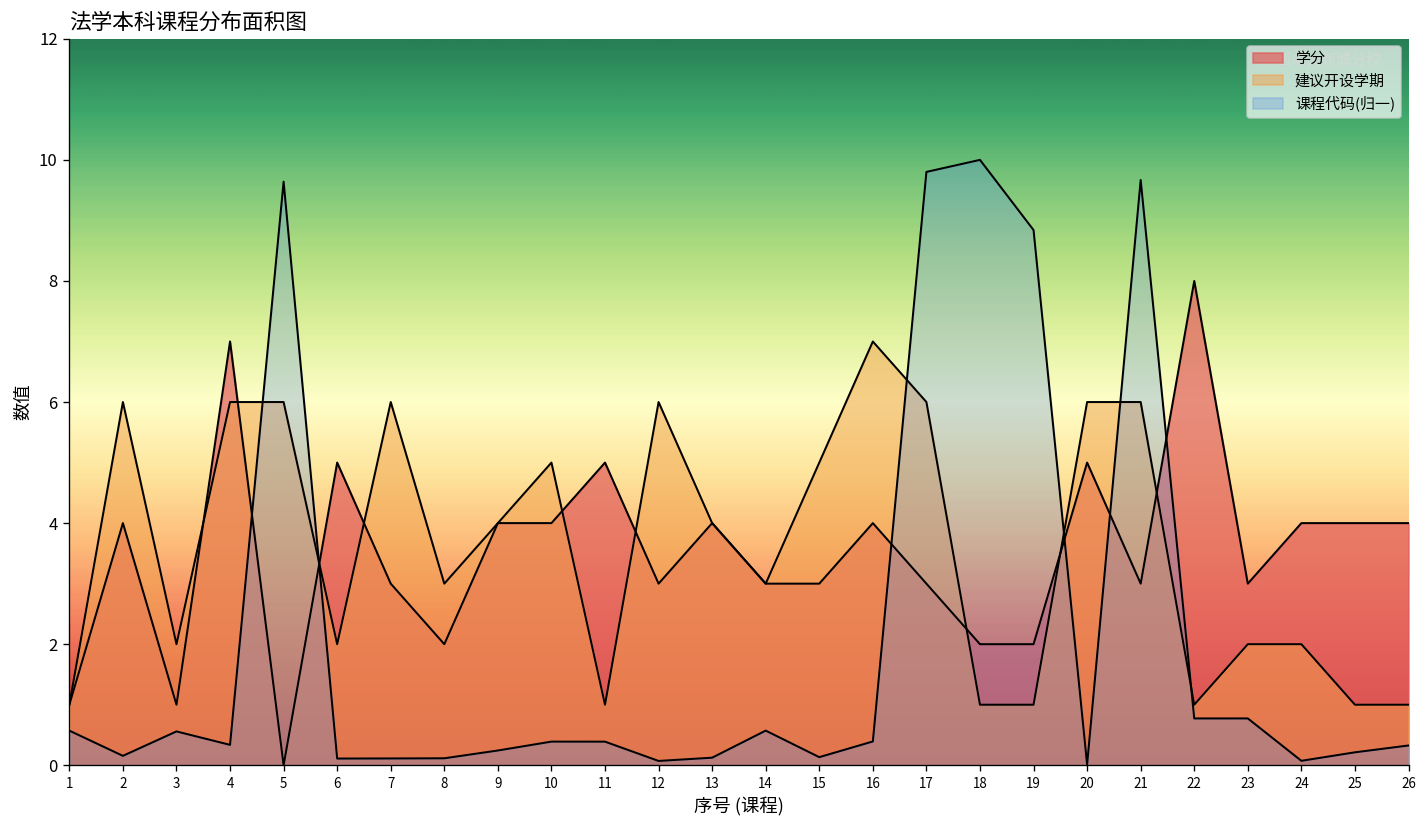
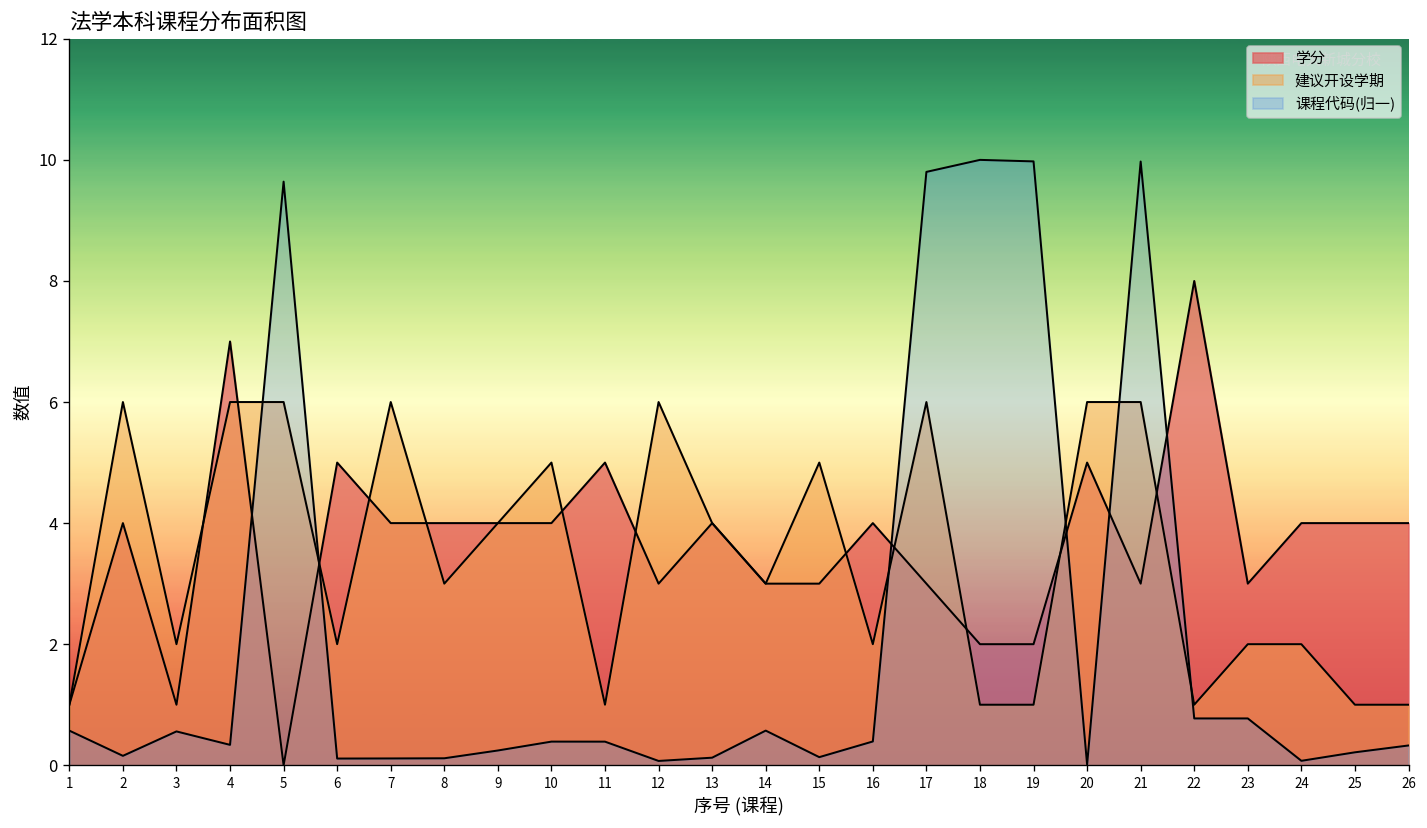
  {
    "学分": {
      "2": 4,
      "3": 1,
      "4": 7,
      "5": 0,
      "6": 5,
-     "7": 3,
-     "8": 2,
+     "7": 4,
+     "8": 4,
      "10": 4,
      "11": 5,
      "12": 3,
      "15": 3,
      "16": 4,
      "17": 3,
      "18": 2,
      "19": 2,
      "20": 5,
      "21": 3,
      "22": 8,
      "23": 3,
      "24": 4,
      "25": 4,
      "26": 4
    },
    "建议开设学期": {
      "2": 6,
      "3": 2,
      "4": 6,
      "5": 6,
      "6": 2,
      "7": 6,
      "8": 3,
      "10": 5,
      "11": 1,
      "12": 6,
      "15": 5,
-     "16": 7,
+     "16": 2,
      "17": 6,
      "18": 1,
      "19": 1,
      "20": 6,
      "21": 6,
      "22": 1,
      "23": 2,
      "24": 2,
      "25": 1,
      "26": 1
    },
    "课程代码(归一)": {
      "1": 0.6,
      "2": 0.2,
      "3": 0.6,
      "4": 0.3,
      "5": 9.6,
      "6": 0.1,
      "7": 0.1,
      "8": 0.1,
      "9": 0.2,
      "10": 0.4,
      "11": 0.4,
      "12": 0.1,
      "13": 0.1,
      "14": 0.6,
      "15": 0.1,
      "16": 0.4,
      "17": 9.8,
      "18": 10.0,
-     "19": 8.8,
+     "19": 10.0,
      "20": 0.0,
-     "21": 9.7,
+     "21": 10.0,
      "22": 0.8,
      "23": 0.8,
      "24": 0.1,
      "25": 0.2,
      "26": 0.3
    }
  }
